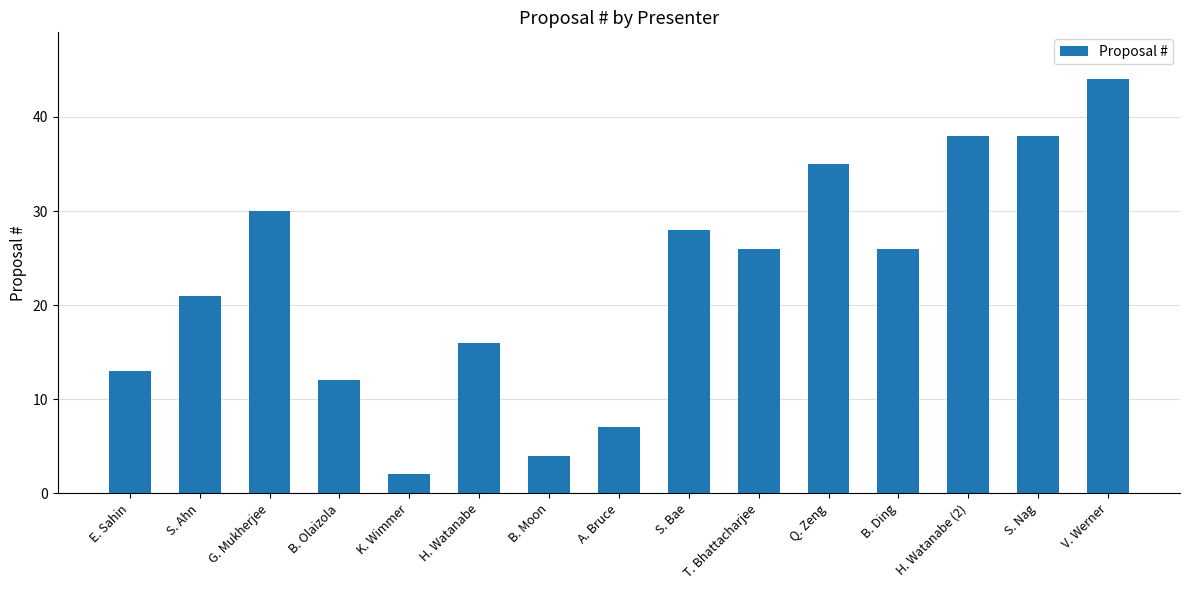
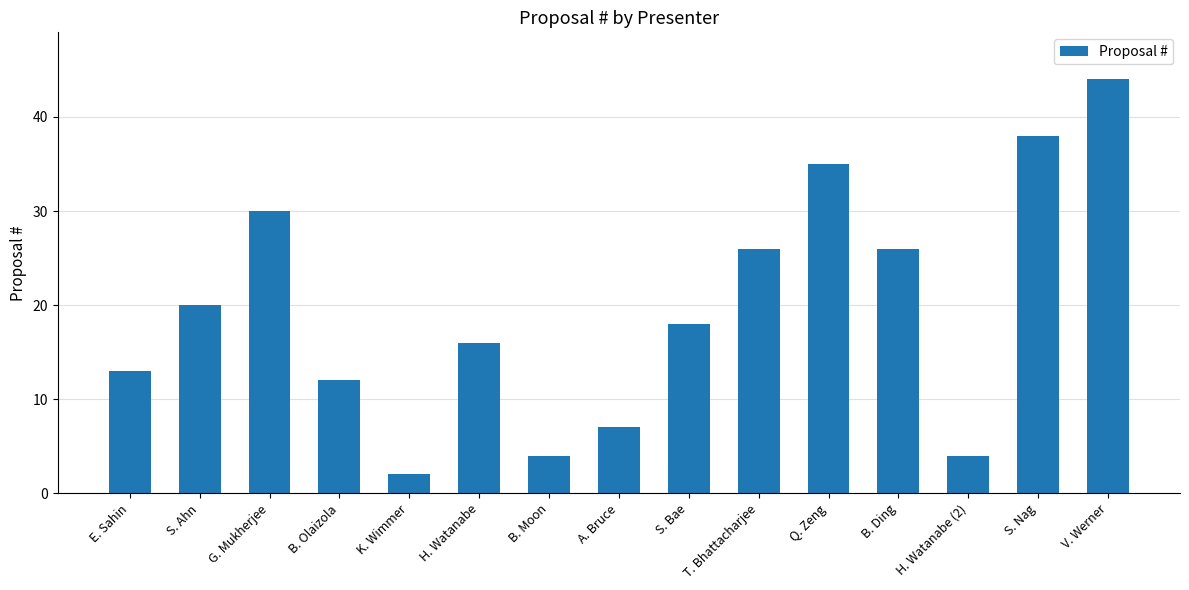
  {
    "E. Sahin": 13,
-   "S. Ahn": 21,
+   "S. Ahn": 20,
    "G. Mukherjee": 30,
    "B. Olaizola": 12,
    "K. Wimmer": 2,
    "H. Watanabe": 16,
    "B. Moon": 4,
    "A. Bruce": 7,
-   "S. Bae": 28,
+   "S. Bae": 18,
    "T. Bhattacharjee": 26,
    "Q. Zeng": 35,
    "B. Ding": 26,
-   "H. Watanabe (2)": 38,
+   "H. Watanabe (2)": 4,
    "S. Nag": 38,
    "V. Werner": 44
  }
